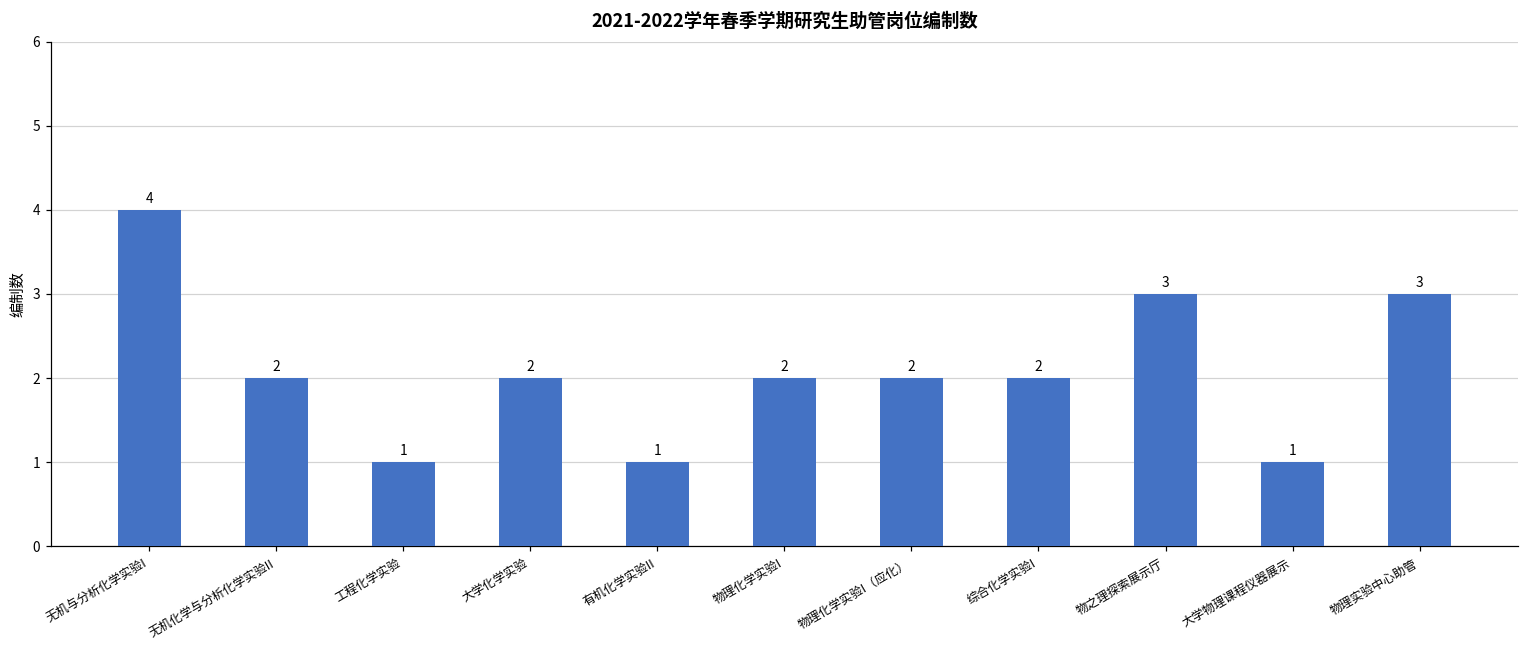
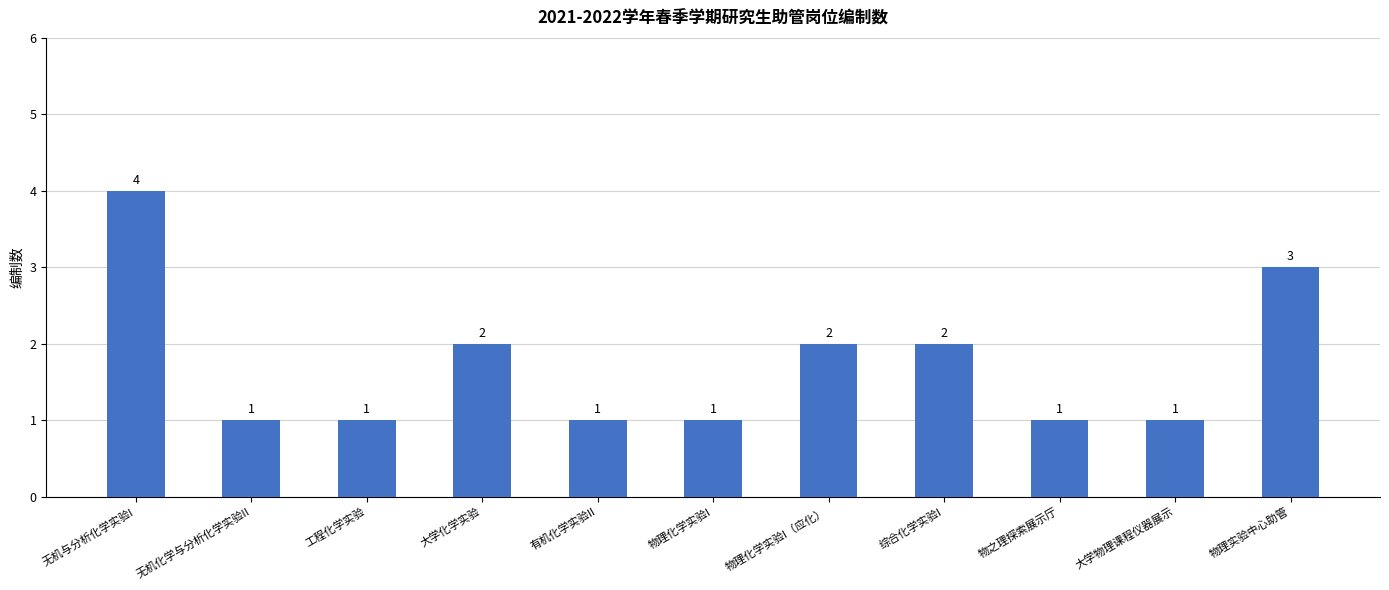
  {
    "无机与分析化学实验I": 4,
-   "无机化学与分析化学实验II": 2,
+   "无机化学与分析化学实验II": 1,
    "工程化学实验": 1,
    "大学化学实验": 2,
    "有机化学实验II": 1,
-   "物理化学实验I": 2,
+   "物理化学实验I": 1,
    "物理化学实验I（应化）": 2,
    "综合化学实验I": 2,
-   "物之理探索展示厅": 3,
+   "物之理探索展示厅": 1,
    "大学物理课程仪器展示": 1,
    "物理实验中心助管": 3
  }
